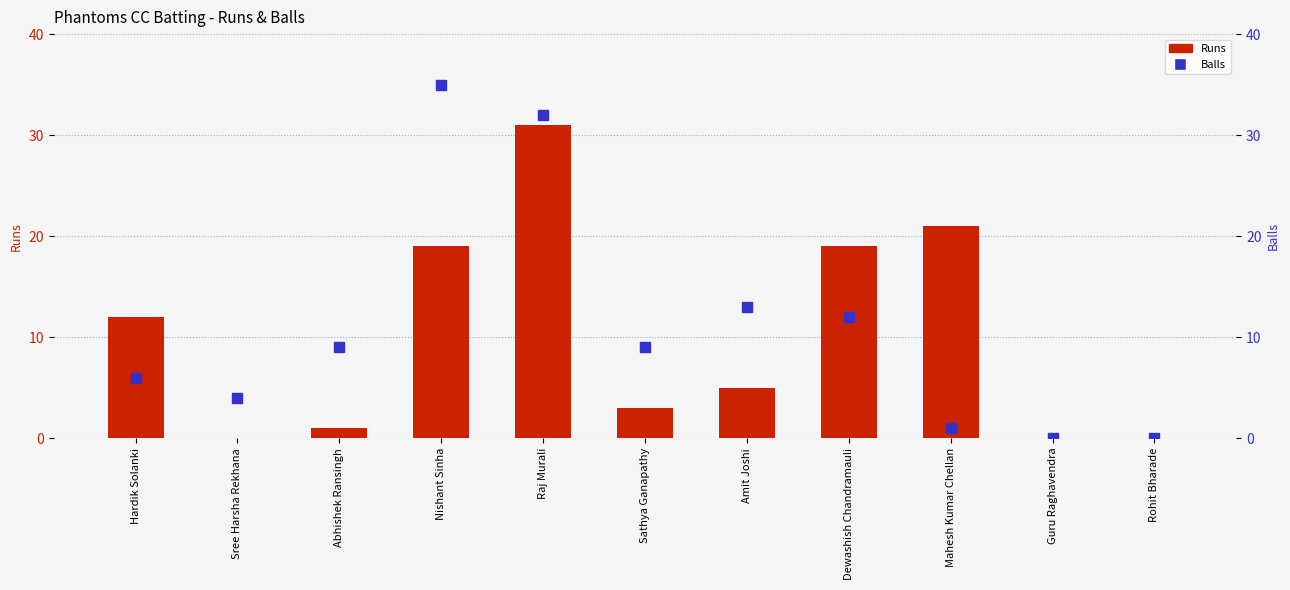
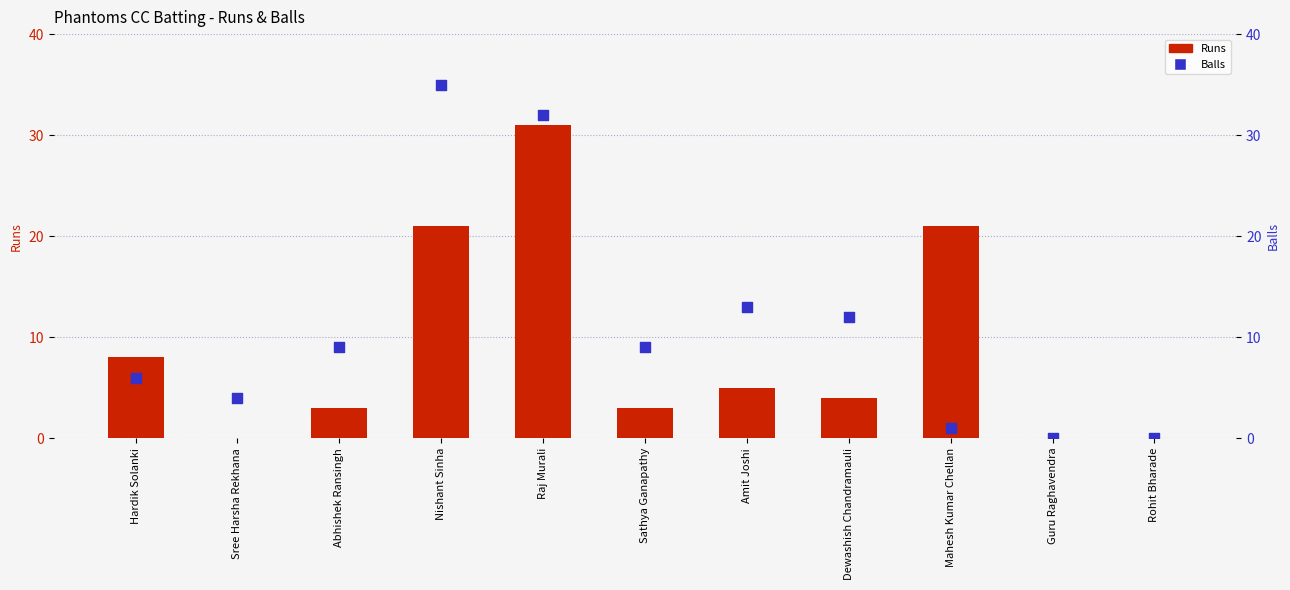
  {
    "Runs": {
-     "Hardik Solanki": 12,
+     "Hardik Solanki": 8,
      "Sree Harsha Rekhana": 0,
-     "Abhishek Ransingh": 1,
-     "Nishant Sinha": 19,
+     "Abhishek Ransingh": 3,
+     "Nishant Sinha": 21,
      "Raj Murali": 31,
      "Sathya Ganapathy": 3,
      "Amit Joshi": 5,
-     "Dewashish Chandramauli": 19,
+     "Dewashish Chandramauli": 4,
      "Mahesh Kumar Chellan": 21,
      "Guru Raghavendra": 0,
      "Rohit Bharade": 0
    }
  }
